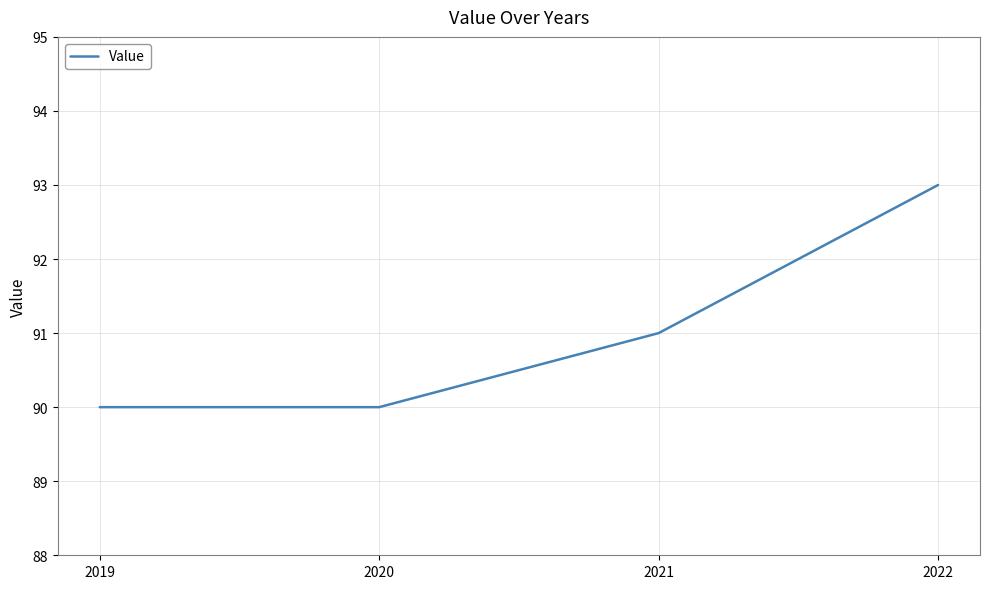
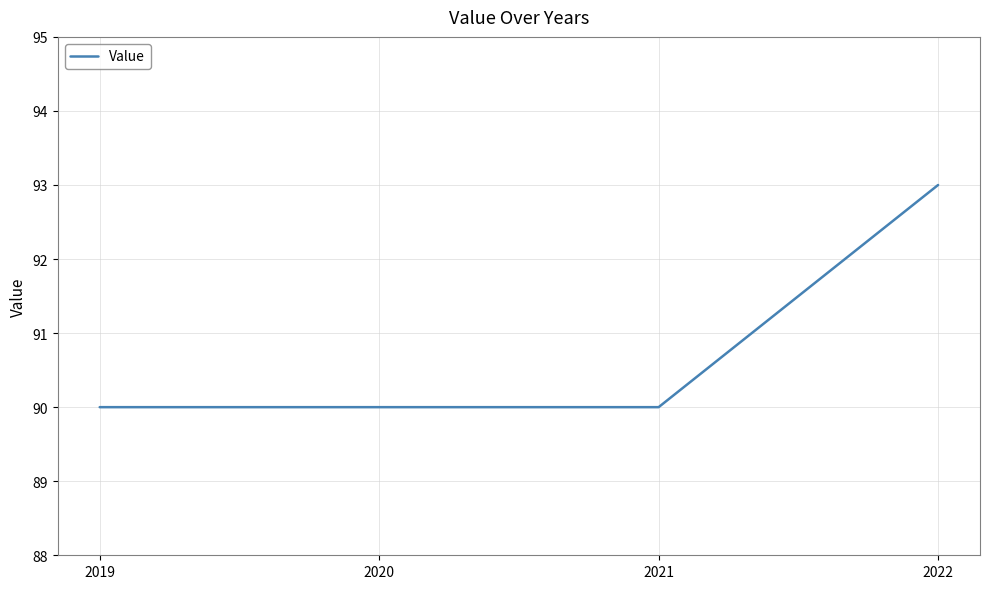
  {
    "2019": 90,
    "2020": 90,
-   "2021": 91,
+   "2021": 90,
    "2022": 93
  }
